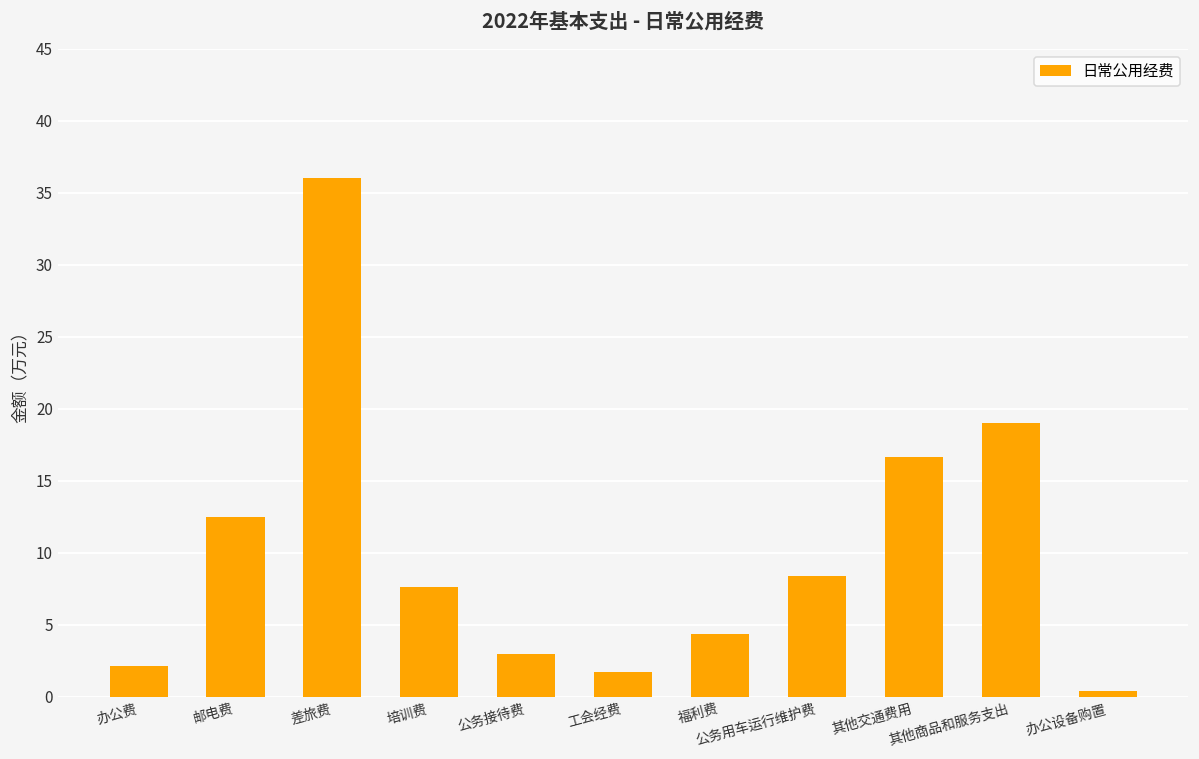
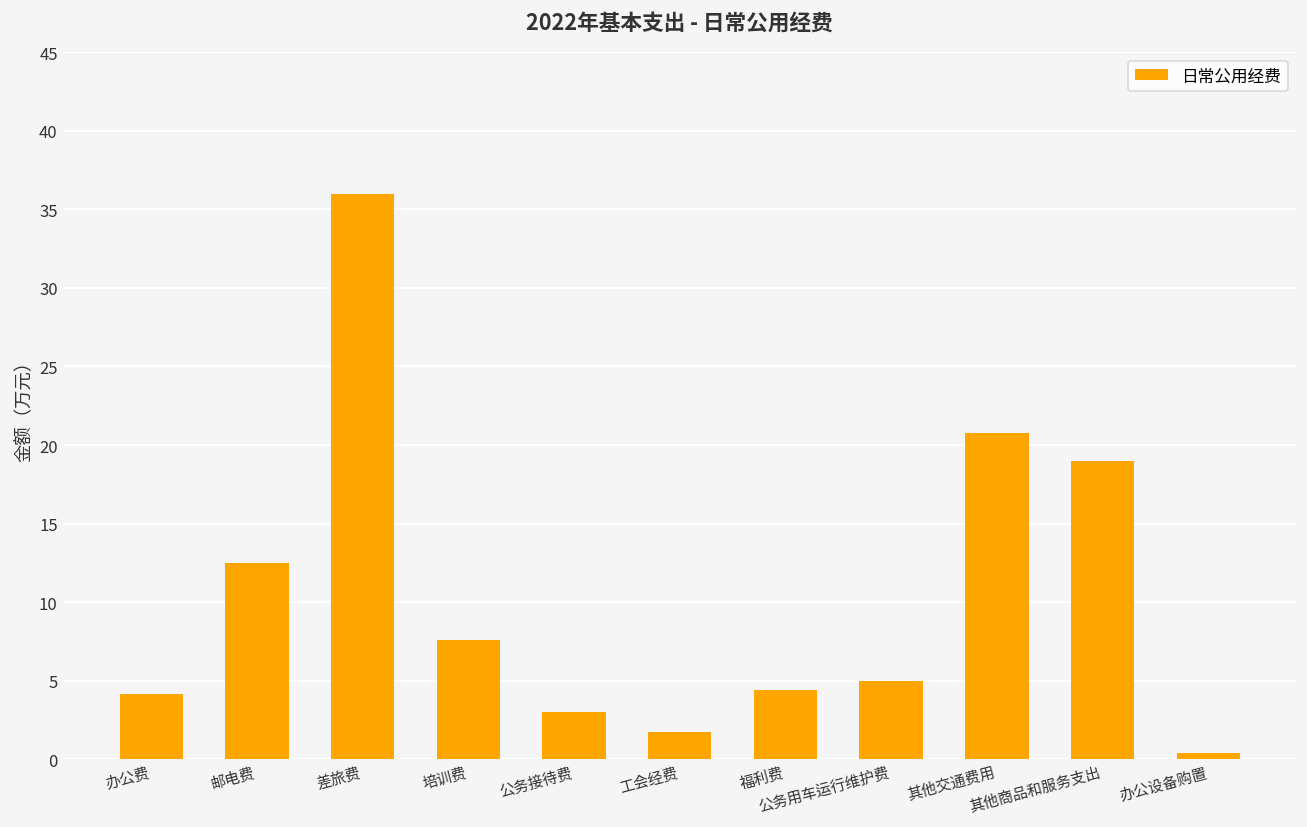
  {
-   "办公费": 2.2,
+   "办公费": 4.2,
    "邮电费": 12.5,
    "差旅费": 36.0,
    "培训费": 7.6,
    "公务接待费": 3.0,
    "工会经费": 1.8,
    "福利费": 4.4,
-   "公务用车运行维护费": 8.4,
-   "其他交通费用": 16.6,
+   "公务用车运行维护费": 5.0,
+   "其他交通费用": 20.8,
    "其他商品和服务支出": 19.0,
    "办公设备购置": 0.4
  }
